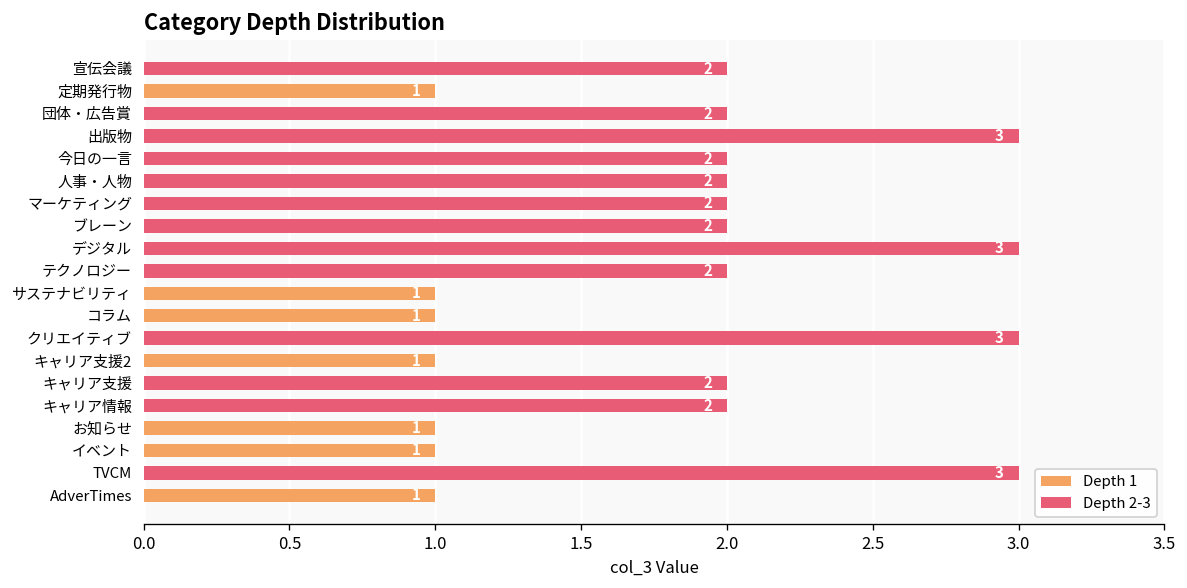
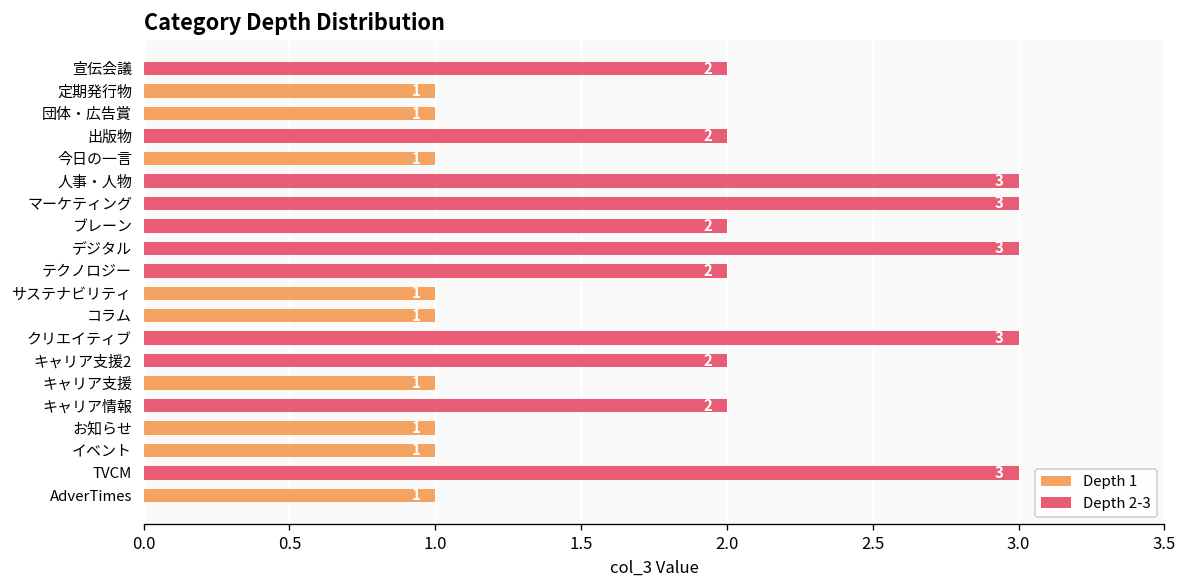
  {
    "宣伝会議": 2,
    "定期発行物": 1,
-   "団体・広告賞": 2,
-   "出版物": 3,
-   "今日の一言": 2,
-   "人事・人物": 2,
-   "マーケティング": 2,
+   "団体・広告賞": 1,
+   "出版物": 2,
+   "今日の一言": 1,
+   "人事・人物": 3,
+   "マーケティング": 3,
    "ブレーン": 2,
    "デジタル": 3,
    "テクノロジー": 2,
    "サステナビリティ": 1,
    "コラム": 1,
    "クリエイティブ": 3,
-   "キャリア支援2": 1,
-   "キャリア支援": 2,
+   "キャリア支援2": 2,
+   "キャリア支援": 1,
    "キャリア情報": 2,
    "お知らせ": 1,
    "イベント": 1,
    "TVCM": 3,
    "AdverTimes": 1
  }
